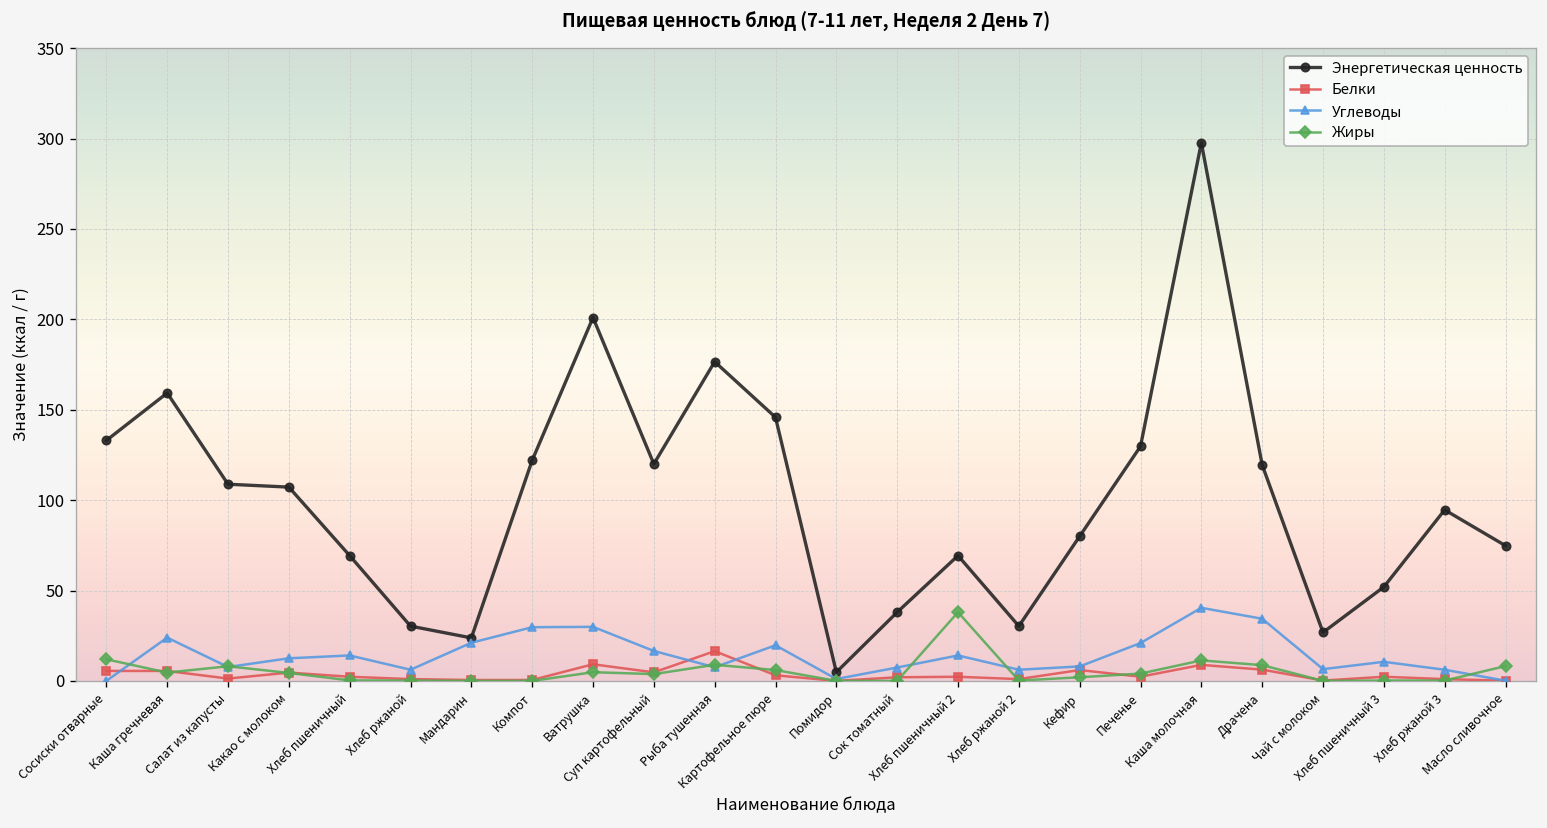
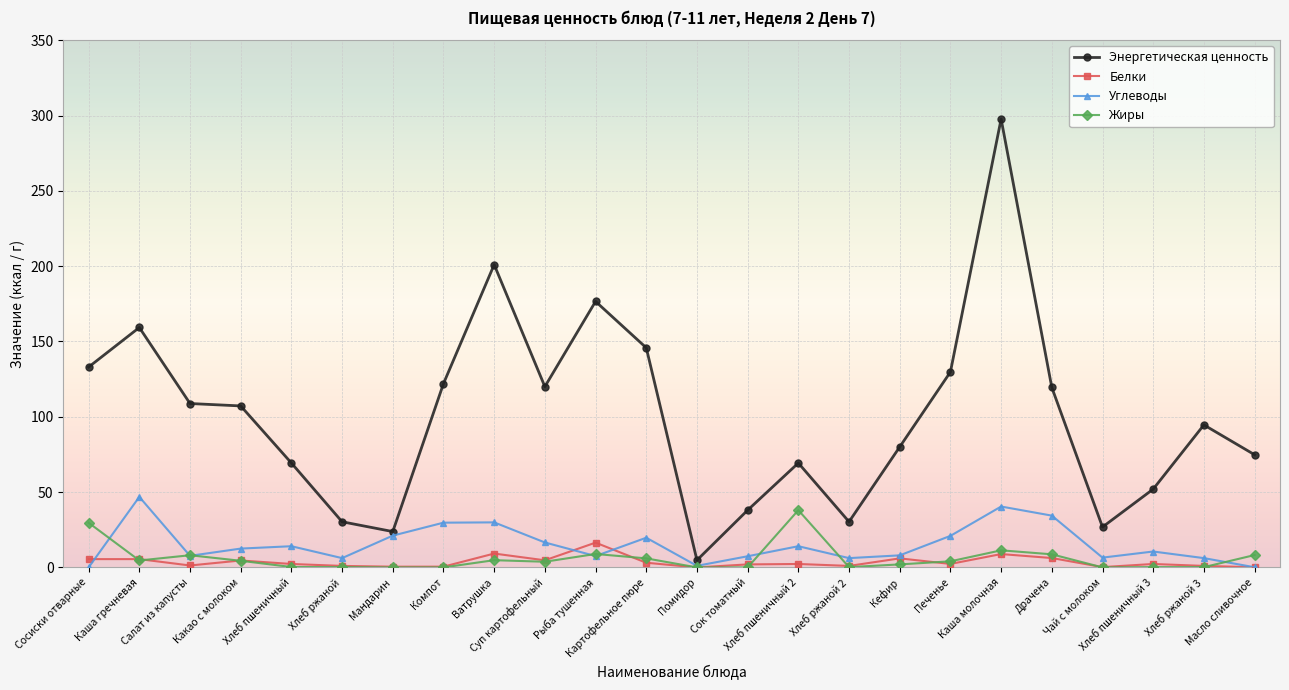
  {
    "Энергетическая ценность": {
      "Сосиски отварные": 133,
      "Каша гречневая": 159,
      "Салат из капусты": 109,
      "Какао с молоком": 107,
      "Хлеб пшеничный": 69,
      "Хлеб ржаной": 30,
      "Мандарин": 24,
      "Компот": 122,
      "Ватрушка": 201,
      "Суп картофельный": 120,
      "Рыба тушенная": 177,
      "Картофельное пюре": 146,
      "Помидор": 5,
      "Сок томатный": 38,
      "Хлеб пшеничный 2": 69,
      "Хлеб ржаной 2": 30,
      "Кефир": 80,
      "Печенье": 130,
      "Каша молочная": 298,
      "Драчена": 119,
      "Чай с молоком": 27,
      "Хлеб пшеничный 3": 52,
      "Хлеб ржаной 3": 95,
      "Масло сливочное": 75
    },
    "Белки": {
      "Сосиски отварные": 6,
      "Салат из капусты": 1,
      "Хлеб пшеничный": 2,
      "Ватрушка": 9,
      "Рыба тушенная": 16,
      "Картофельное пюре": 3,
      "Сок томатный": 2,
      "Хлеб пшеничный 2": 2,
      "Кефир": 6,
      "Печенье": 2,
      "Каша молочная": 9,
      "Драчена": 6,
      "Хлеб пшеничный 3": 2
    },
    "Углеводы": {
      "Сосиски отварные": 0,
-     "Каша гречневая": 24,
+     "Каша гречневая": 47,
      "Какао с молоком": 13,
      "Хлеб пшеничный": 14,
      "Хлеб ржаной": 6,
      "Мандарин": 21,
      "Компот": 30,
      "Ватрушка": 30,
      "Суп картофельный": 17,
      "Картофельное пюре": 20,
      "Сок томатный": 7,
      "Хлеб пшеничный 2": 14,
      "Хлеб ржаной 2": 6,
      "Кефир": 8,
      "Печенье": 21,
      "Каша молочная": 40,
      "Драчена": 34,
      "Чай с молоком": 7,
      "Хлеб пшеничный 3": 11,
      "Хлеб ржаной 3": 6
    },
    "Жиры": {
-     "Сосиски отварные": 12,
+     "Сосиски отварные": 30,
      "Хлеб пшеничный": 0,
      "Ватрушка": 5,
      "Картофельное пюре": 6,
      "Сок томатный": 0,
      "Хлеб пшеничный 2": 38,
      "Кефир": 2,
      "Печенье": 4,
      "Каша молочная": 11,
      "Драчена": 9,
      "Хлеб пшеничный 3": 0,
      "Масло сливочное": 8
    }
  }
